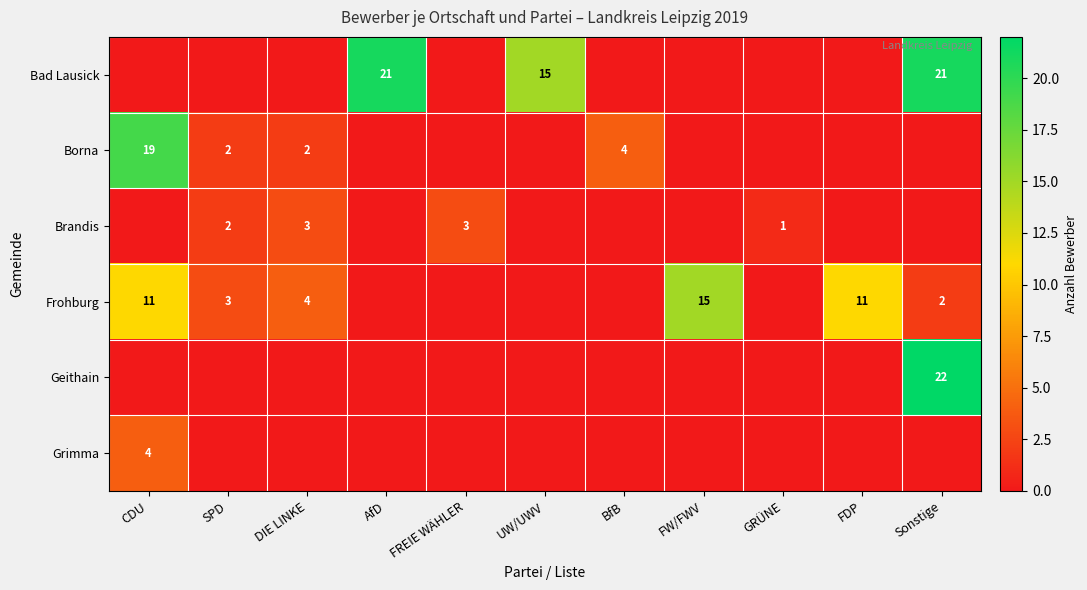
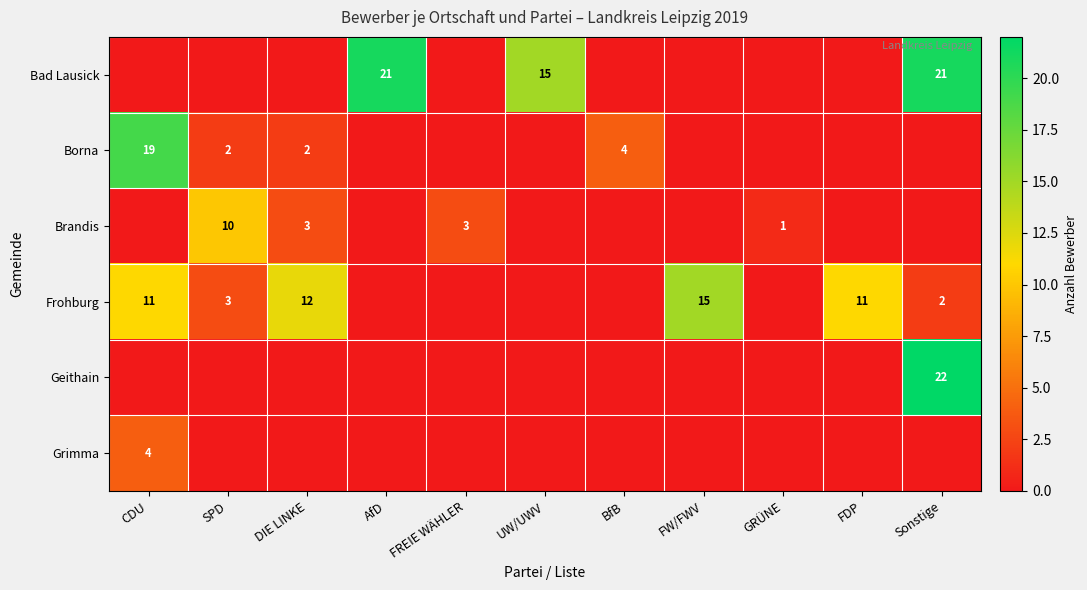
  {
    "Bad Lausick": {
      "AfD": 21,
      "UW/UWV": 15
    },
    "Borna": {
      "CDU": 19,
      "SPD": 2,
      "DIE LINKE": 2,
      "BfB": 4
    },
    "Brandis": {
-     "SPD": 2,
+     "SPD": 10,
      "DIE LINKE": 3,
      "FREIE WÄHLER": 3,
      "GRÜNE": 1
    },
    "Frohburg": {
      "CDU": 11,
      "SPD": 3,
-     "DIE LINKE": 4,
+     "DIE LINKE": 12,
      "FW/FWV": 15,
      "FDP": 11,
      "Sonstige": 2
    },
    "Geithain": {
      "Sonstige": 22
    },
    "Grimma": {
      "CDU": 4
    }
  }
